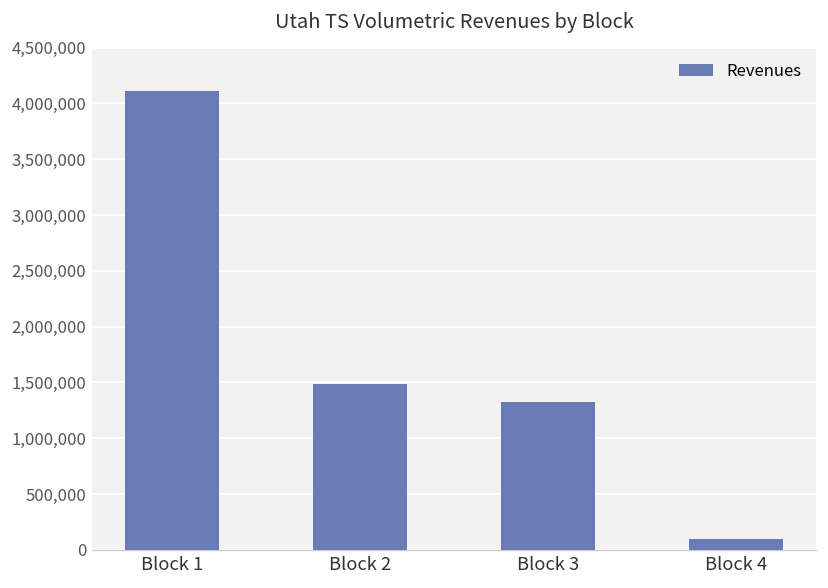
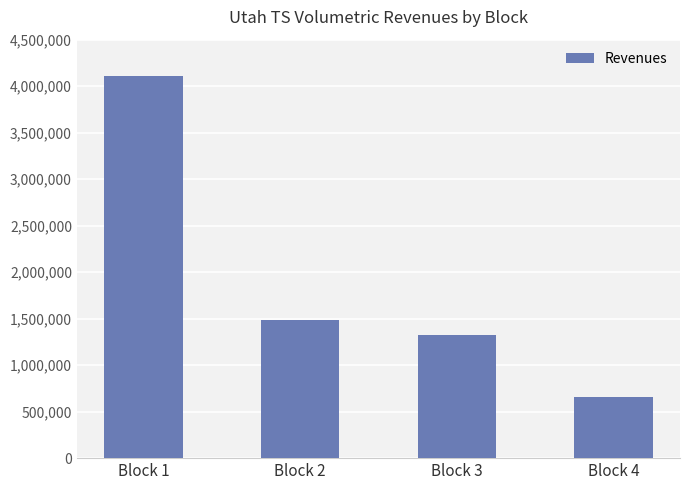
  {
    "Block 1": "4,100,000",
    "Block 2": "1,500,000",
    "Block 3": "1,300,000",
-   "Block 4": "100,000"
+   "Block 4": "700,000"
  }
